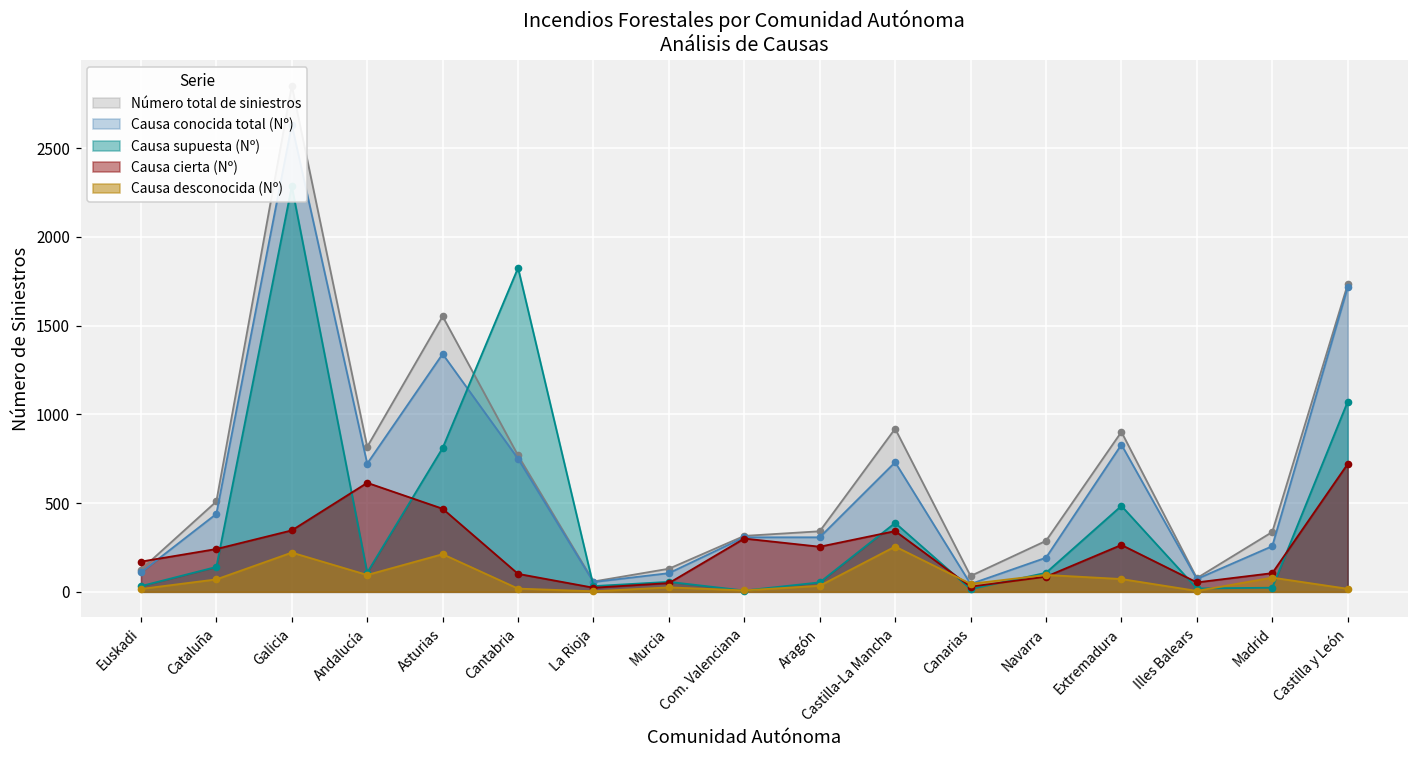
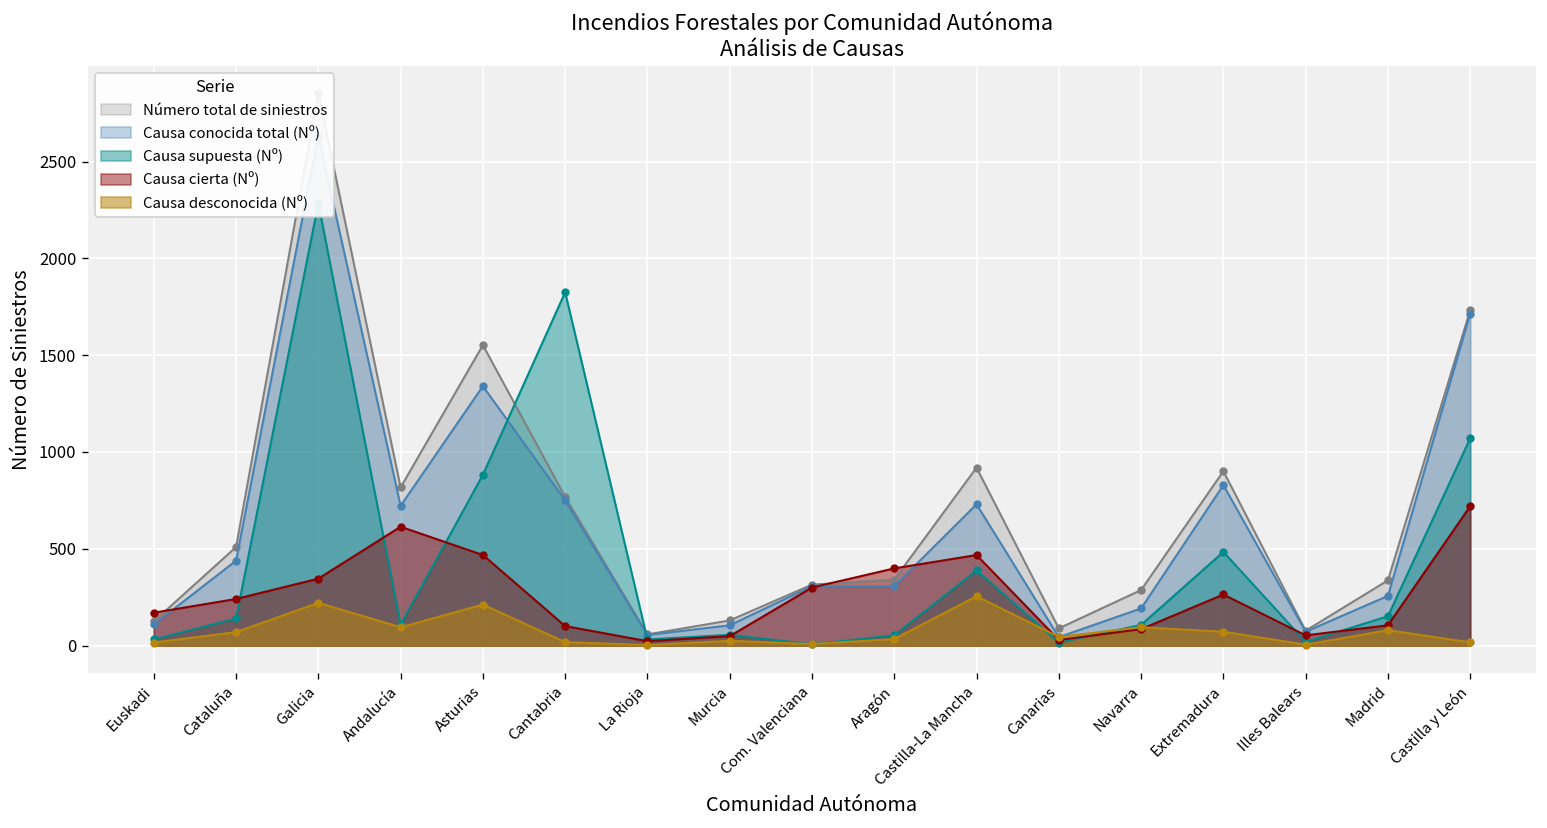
  {
    "Causa supuesta (Nº)": {
      "Euskadi": 30,
      "Cataluña": 140,
-     "Asturias": 810,
+     "Asturias": 880,
      "Cantabria": 1830,
      "Aragón": 50,
      "Castilla-La Mancha": 390,
      "Extremadura": 480,
-     "Madrid": 20,
+     "Madrid": 150,
      "Castilla y León": 1070
    },
    "Causa cierta (Nº)": {
      "Euskadi": 170,
      "Cataluña": 240,
      "Galicia": 350,
      "Andalucía": 610,
      "Asturias": 470,
      "Cantabria": 100,
-     "Aragón": 250,
-     "Castilla-La Mancha": 340,
+     "Aragón": 400,
+     "Castilla-La Mancha": 470,
      "Extremadura": 260,
      "Illes Balears": 50,
      "Madrid": 110,
      "Castilla y León": 720
    },
    "Causa desconocida (Nº)": {
      "Euskadi": 20,
      "Cataluña": 70,
      "Galicia": 220,
      "Asturias": 210,
      "Cantabria": 20,
      "La Rioja": 0,
      "Murcia": 30,
      "Aragón": 30,
      "Castilla-La Mancha": 260,
      "Extremadura": 70,
      "Madrid": 80,
      "Castilla y León": 20
    }
  }
